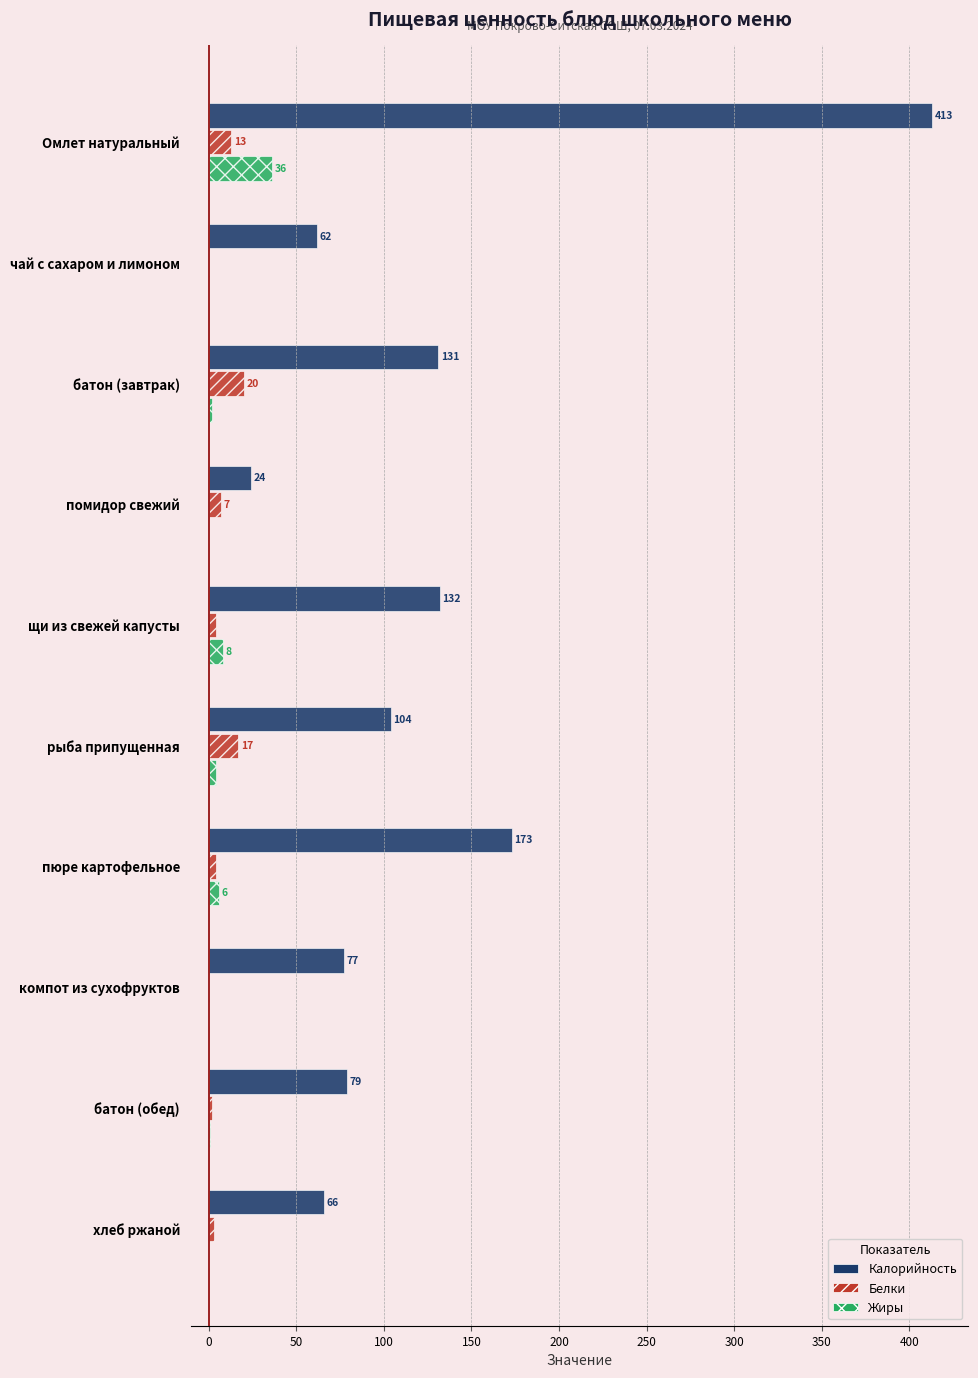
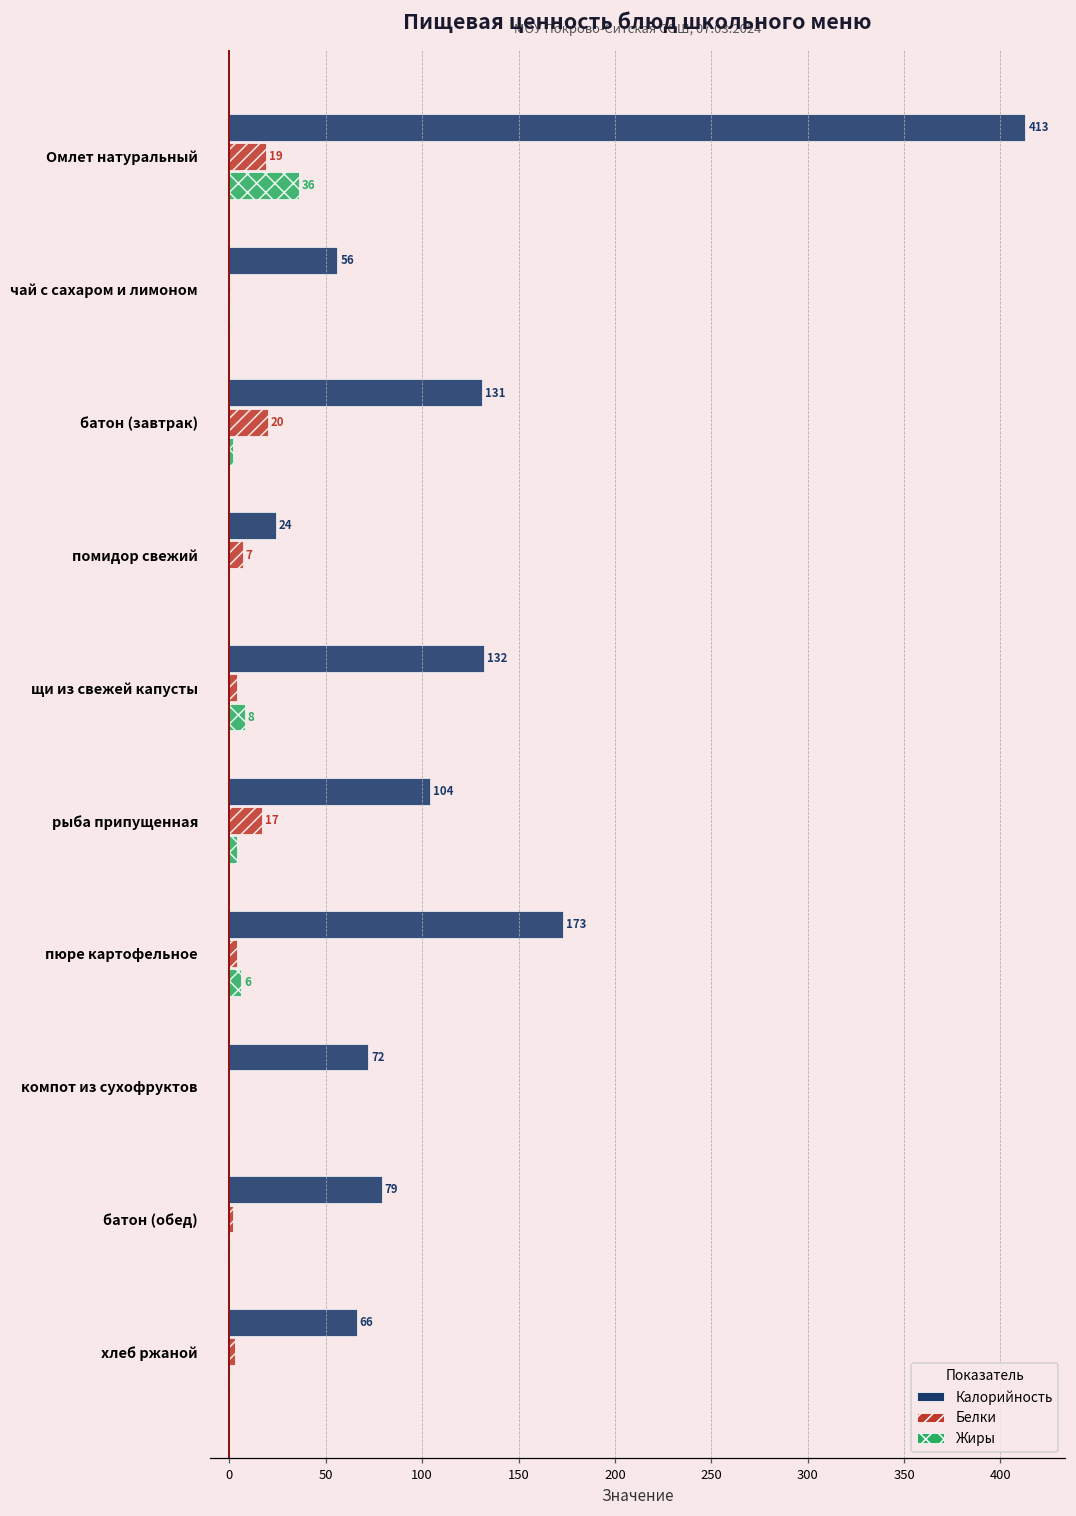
  {
    "Калорийность": {
      "Омлет натуральный": 413,
-     "чай с сахаром и лимоном": 62,
+     "чай с сахаром и лимоном": 56,
      "батон (завтрак)": 131,
      "помидор свежий": 24,
      "щи из свежей капусты": 132,
      "рыба припущенная": 104,
      "пюре картофельное": 173,
-     "компот из сухофруктов": 77,
+     "компот из сухофруктов": 72,
      "батон (обед)": 79,
      "хлеб ржаной": 66
    },
    "Белки": {
-     "Омлет натуральный": 13,
+     "Омлет натуральный": 19,
      "батон (завтрак)": 20,
      "помидор свежий": 7,
      "рыба припущенная": 17
    },
    "Жиры": {
      "Омлет натуральный": 36,
      "щи из свежей капусты": 8,
      "пюре картофельное": 6
    }
  }
